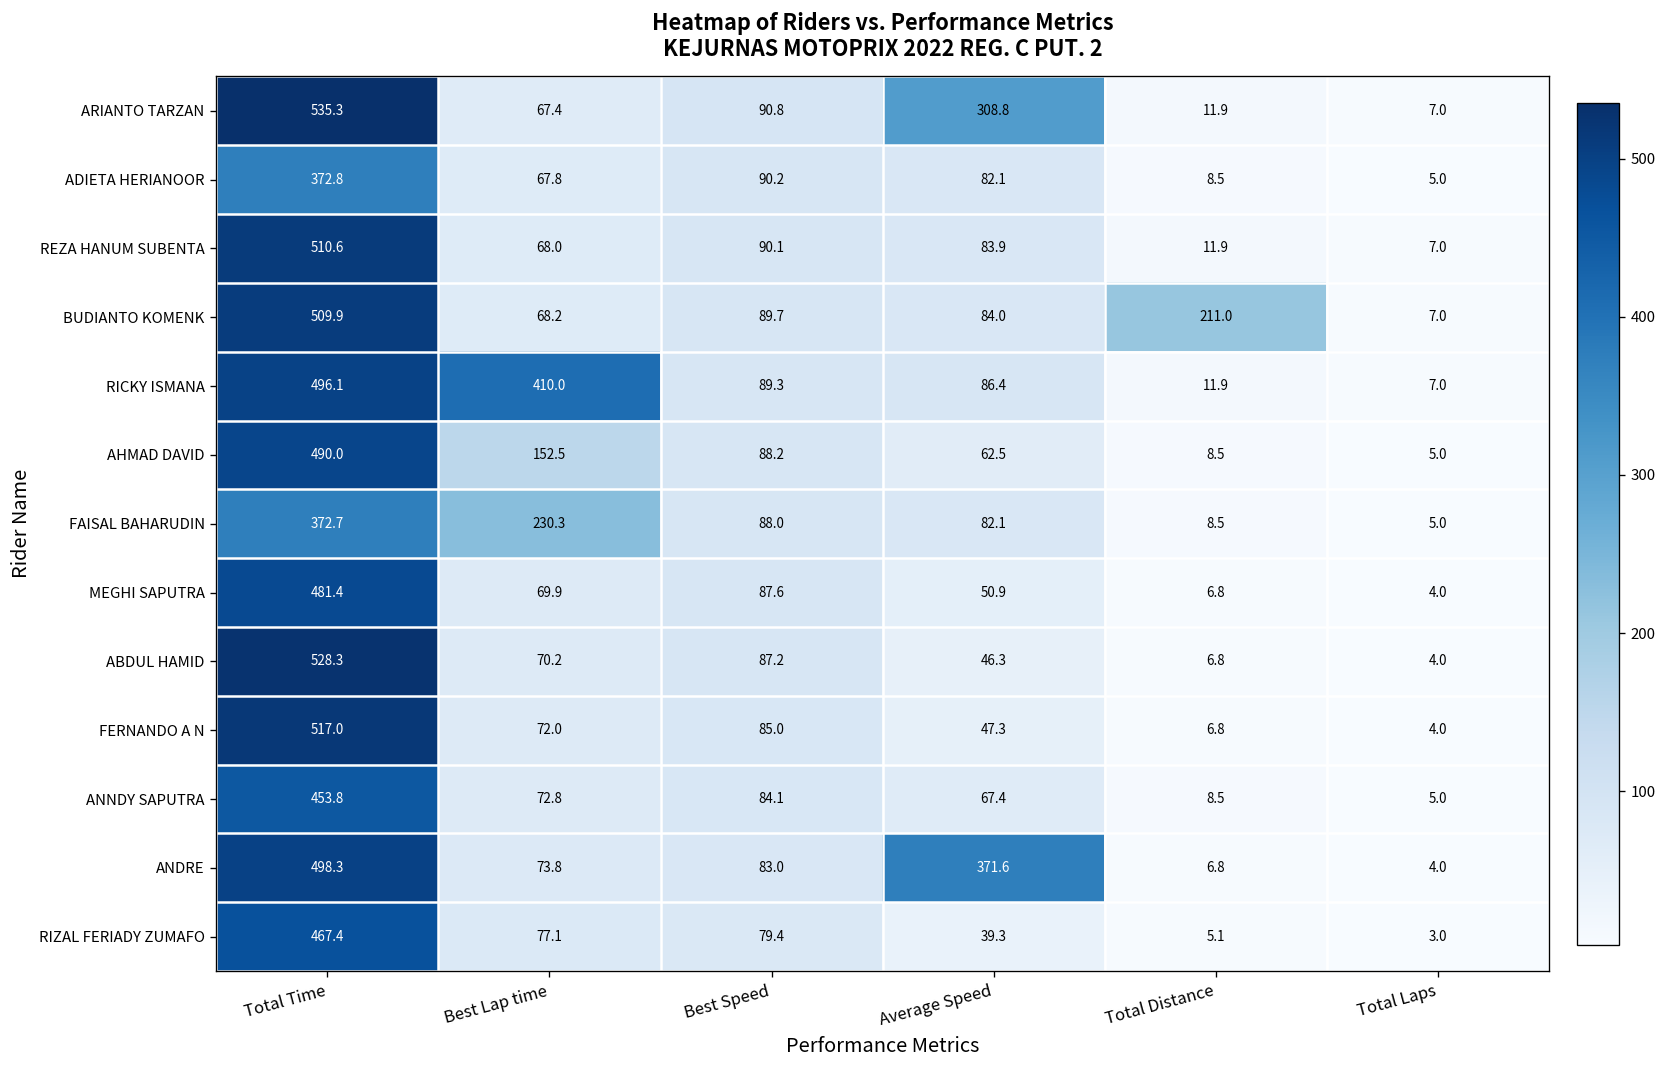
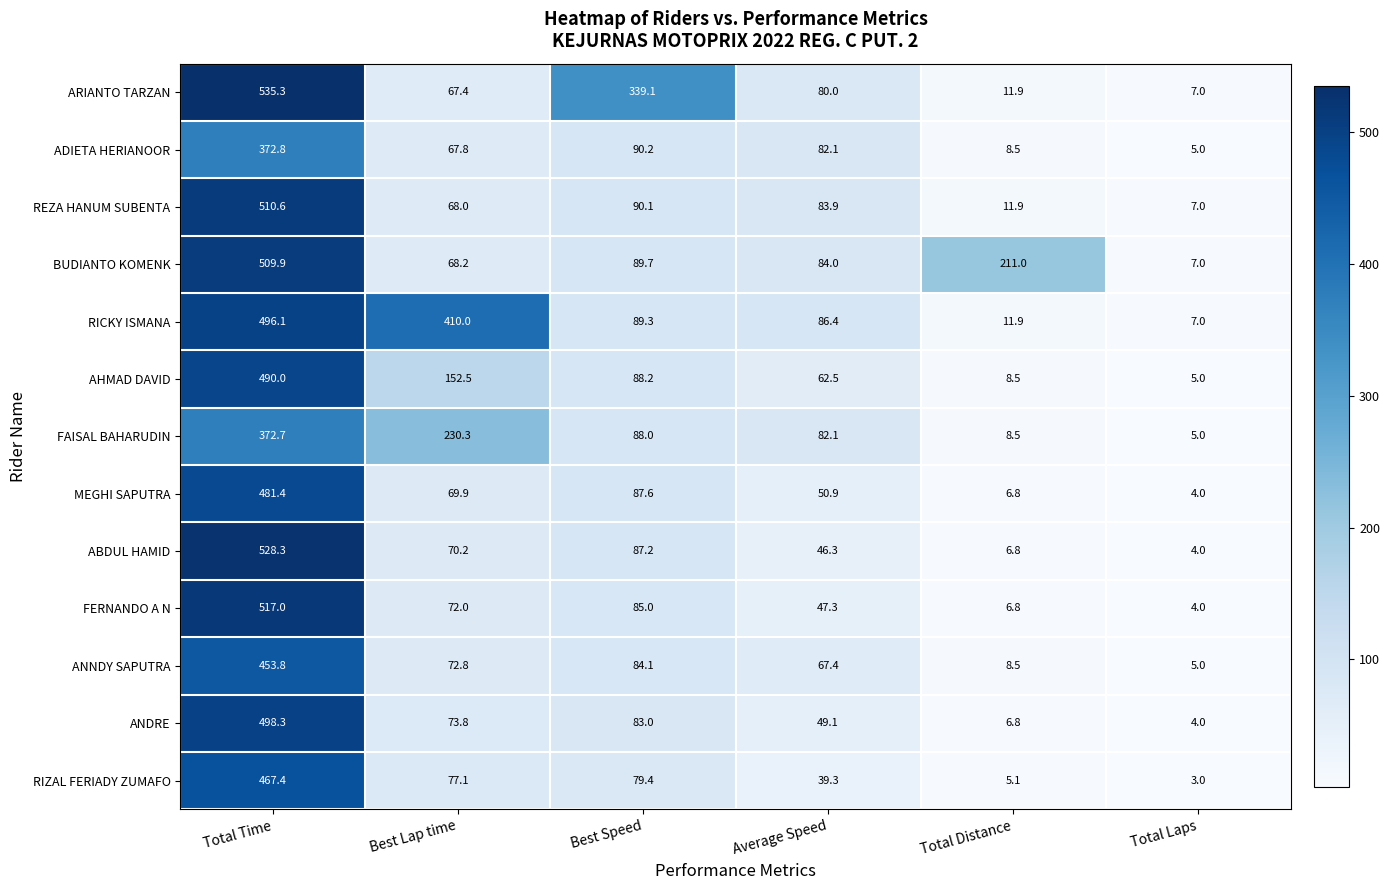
  {
    "ARIANTO TARZAN": {
      "Total Time": 535.3,
      "Best Lap time": 67.4,
-     "Best Speed": 90.8,
-     "Average Speed": 308.8,
+     "Best Speed": 339.1,
+     "Average Speed": 80.0,
      "Total Distance": 11.9,
      "Total Laps": 7.0
    },
    "ADIETA HERIANOOR": {
      "Total Time": 372.8,
      "Best Lap time": 67.8,
      "Best Speed": 90.2,
      "Average Speed": 82.1,
      "Total Distance": 8.5,
      "Total Laps": 5.0
    },
    "REZA HANUM SUBENTA": {
      "Total Time": 510.6,
      "Best Lap time": 68.0,
      "Best Speed": 90.1,
      "Average Speed": 83.9,
      "Total Distance": 11.9,
      "Total Laps": 7.0
    },
    "BUDIANTO KOMENK": {
      "Total Time": 509.9,
      "Best Lap time": 68.2,
      "Best Speed": 89.7,
      "Average Speed": 84.0,
      "Total Distance": 211.0,
      "Total Laps": 7.0
    },
    "RICKY ISMANA": {
      "Total Time": 496.1,
      "Best Lap time": 410.0,
      "Best Speed": 89.3,
      "Average Speed": 86.4,
      "Total Distance": 11.9,
      "Total Laps": 7.0
    },
    "AHMAD DAVID": {
      "Total Time": 490.0,
      "Best Lap time": 152.5,
      "Best Speed": 88.2,
      "Average Speed": 62.5,
      "Total Distance": 8.5,
      "Total Laps": 5.0
    },
    "FAISAL BAHARUDIN": {
      "Total Time": 372.7,
      "Best Lap time": 230.3,
      "Best Speed": 88.0,
      "Average Speed": 82.1,
      "Total Distance": 8.5,
      "Total Laps": 5.0
    },
    "MEGHI SAPUTRA": {
      "Total Time": 481.4,
      "Best Lap time": 69.9,
      "Best Speed": 87.6,
      "Average Speed": 50.9,
      "Total Distance": 6.8,
      "Total Laps": 4.0
    },
    "ABDUL HAMID": {
      "Total Time": 528.3,
      "Best Lap time": 70.2,
      "Best Speed": 87.2,
      "Average Speed": 46.3,
      "Total Distance": 6.8,
      "Total Laps": 4.0
    },
    "FERNANDO A N": {
      "Total Time": 517.0,
      "Best Lap time": 72.0,
      "Best Speed": 85.0,
      "Average Speed": 47.3,
      "Total Distance": 6.8,
      "Total Laps": 4.0
    },
    "ANNDY SAPUTRA": {
      "Total Time": 453.8,
      "Best Lap time": 72.8,
      "Best Speed": 84.1,
      "Average Speed": 67.4,
      "Total Distance": 8.5,
      "Total Laps": 5.0
    },
    "ANDRE": {
      "Total Time": 498.3,
      "Best Lap time": 73.8,
      "Best Speed": 83.0,
-     "Average Speed": 371.6,
+     "Average Speed": 49.1,
      "Total Distance": 6.8,
      "Total Laps": 4.0
    },
    "RIZAL FERIADY ZUMAFO": {
      "Total Time": 467.4,
      "Best Lap time": 77.1,
      "Best Speed": 79.4,
      "Average Speed": 39.3,
      "Total Distance": 5.1,
      "Total Laps": 3.0
    }
  }
